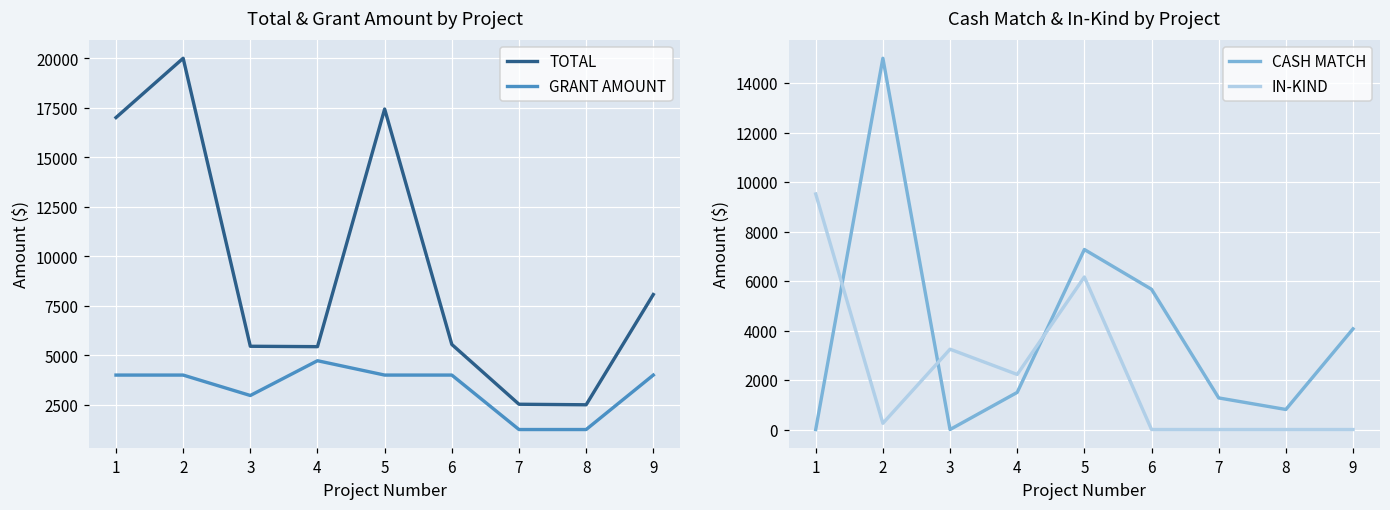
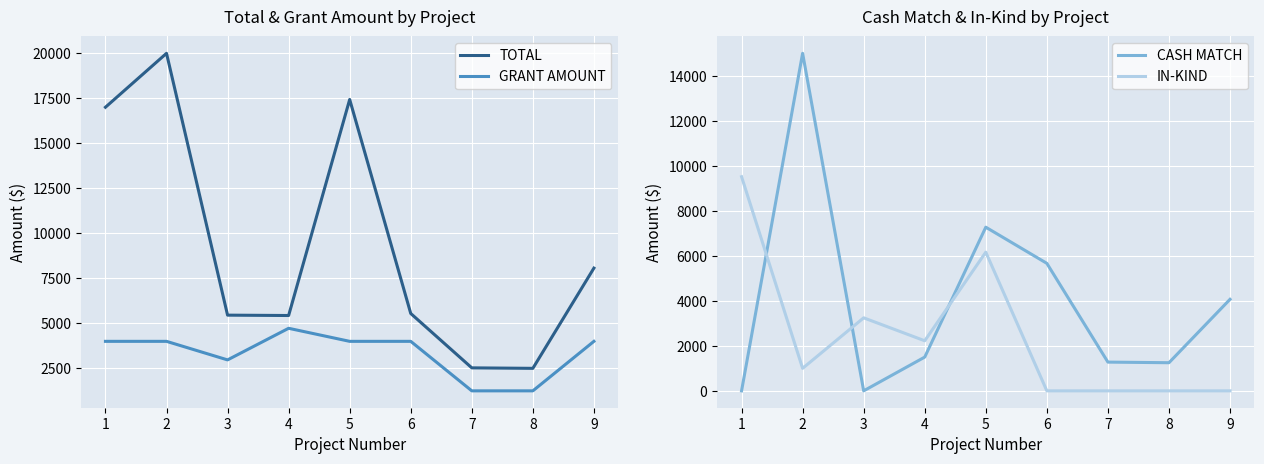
  {
    "Total & Grant Amount by Project": {
      "TOTAL": {
        "1": 17000,
        "2": 20000,
        "3": 5500,
        "4": 5400,
        "5": 17400,
        "6": 5500,
        "7": 2500,
        "8": 2500,
        "9": 8100
      },
      "GRANT AMOUNT": {
        "1": 4000,
        "2": 4000,
        "3": 3000,
        "4": 4700,
        "5": 4000,
        "6": 4000,
        "7": 1300,
        "8": 1300,
        "9": 4000
      }
    },
    "Cash Match & In-Kind by Project": {
      "CASH MATCH": {
        "1": 0,
        "2": 15000,
        "3": 0,
        "4": 1500,
        "5": 7300,
        "6": 5700,
        "7": 1300,
-       "8": 800,
+       "8": 1300,
        "9": 4100
      },
      "IN-KIND": {
        "1": 9500,
-       "2": 300,
+       "2": 1000,
        "3": 3200,
        "4": 2200,
        "5": 6200,
        "6": 0,
        "7": 0,
        "8": 0,
        "9": 0
      }
    }
  }
